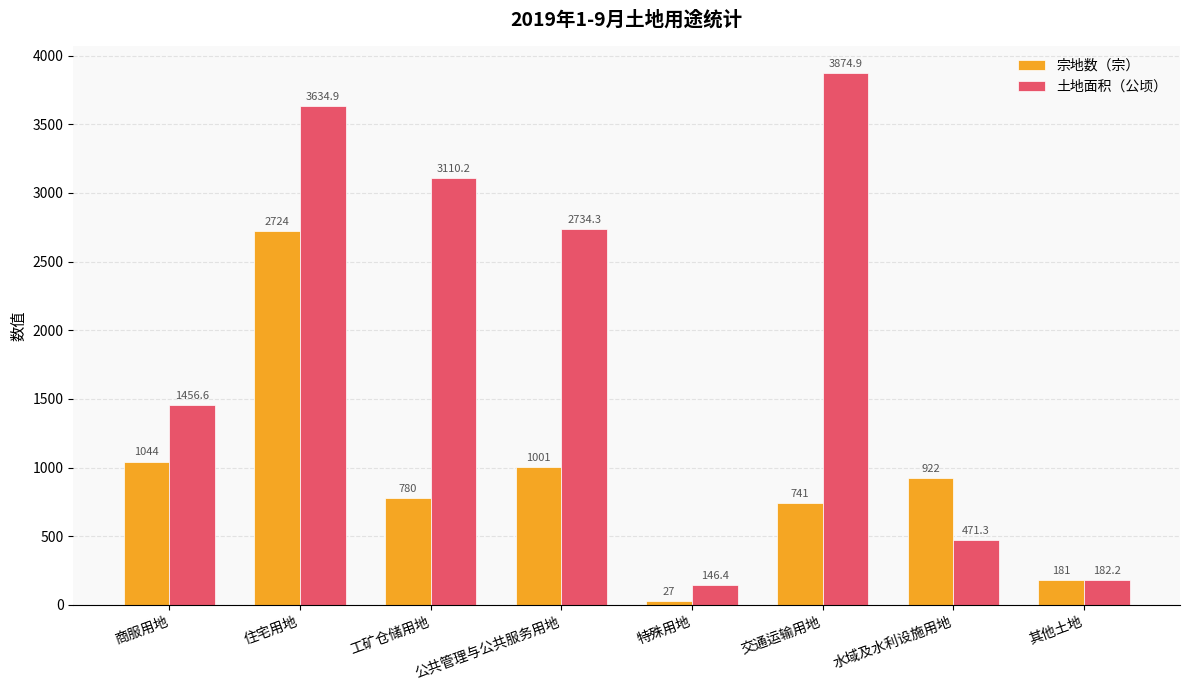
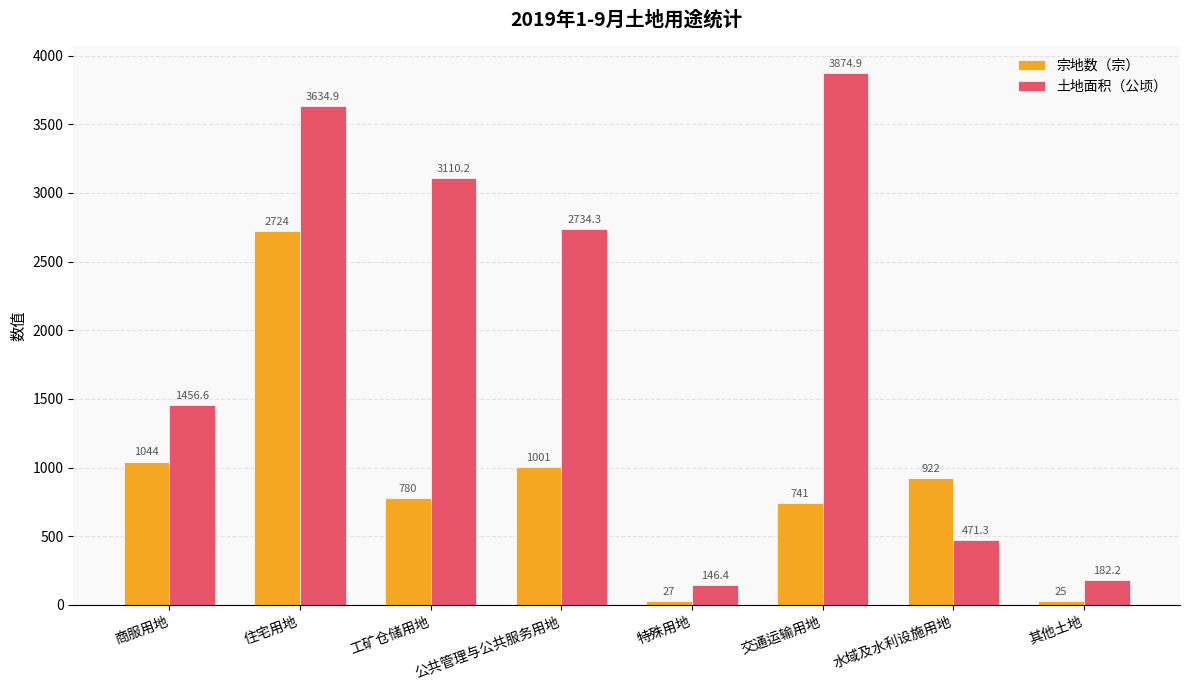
  {
    "宗地数（宗）": {
      "商服用地": 1044,
      "住宅用地": 2724,
      "工矿仓储用地": 780,
      "公共管理与公共服务用地": 1001,
      "特殊用地": 27,
      "交通运输用地": 741,
      "水域及水利设施用地": 922,
-     "其他土地": 181
+     "其他土地": 25
    },
    "土地面积（公顷）": {
      "商服用地": 1456.6,
      "住宅用地": 3634.9,
      "工矿仓储用地": 3110.2,
      "公共管理与公共服务用地": 2734.3,
      "特殊用地": 146.4,
      "交通运输用地": 3874.9,
      "水域及水利设施用地": 471.3,
      "其他土地": 182.2
    }
  }
